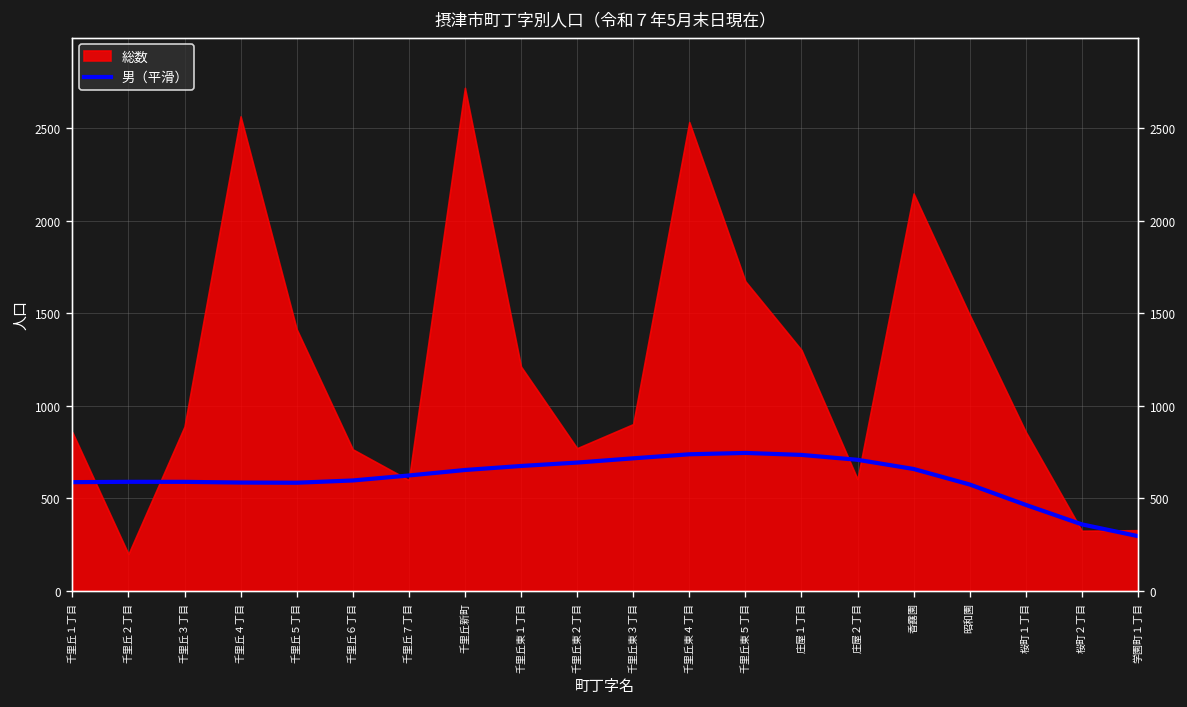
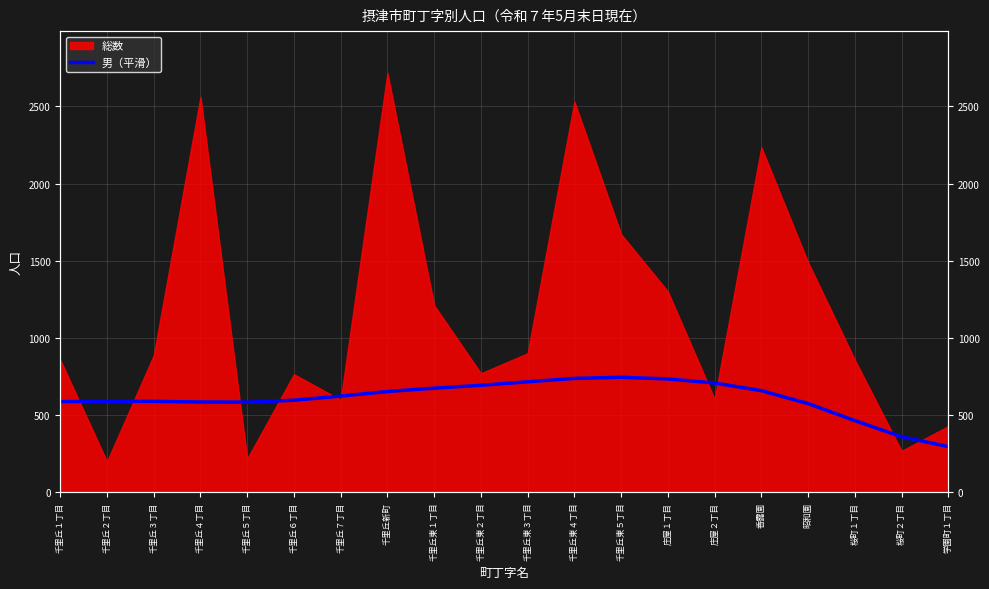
  {
    "男（平滑）": {
      "千里丘１丁目": 590,
      "千里丘２丁目": 590,
      "千里丘３丁目": 590,
      "千里丘４丁目": 580,
      "千里丘５丁目": 580,
      "千里丘６丁目": 600,
      "千里丘７丁目": 620,
      "千里丘新町": 650,
      "千里丘東１丁目": 670,
      "千里丘東２丁目": 690,
      "千里丘東３丁目": 720,
      "千里丘東４丁目": 740,
      "千里丘東５丁目": 740,
      "庄屋１丁目": 730,
      "庄屋２丁目": 710,
      "香露園": 660,
      "昭和園": 570,
      "桜町１丁目": 460,
      "桜町２丁目": 360,
      "学園町１丁目": 290
    },
    "総数": {
      "千里丘１丁目": 860,
      "千里丘２丁目": 200,
      "千里丘３丁目": 890,
      "千里丘４丁目": 2560,
-     "千里丘５丁目": 1410,
+     "千里丘５丁目": 220,
      "千里丘６丁目": 760,
      "千里丘７丁目": 600,
      "千里丘新町": 2720,
      "千里丘東１丁目": 1210,
      "千里丘東２丁目": 770,
      "千里丘東３丁目": 900,
      "千里丘東４丁目": 2530,
      "千里丘東５丁目": 1670,
      "庄屋１丁目": 1300,
      "庄屋２丁目": 600,
-     "香露園": 2150,
+     "香露園": 2240,
      "昭和園": 1490,
      "桜町１丁目": 860,
-     "桜町２丁目": 320,
-     "学園町１丁目": 330
+     "桜町２丁目": 270,
+     "学園町１丁目": 430
    }
  }
